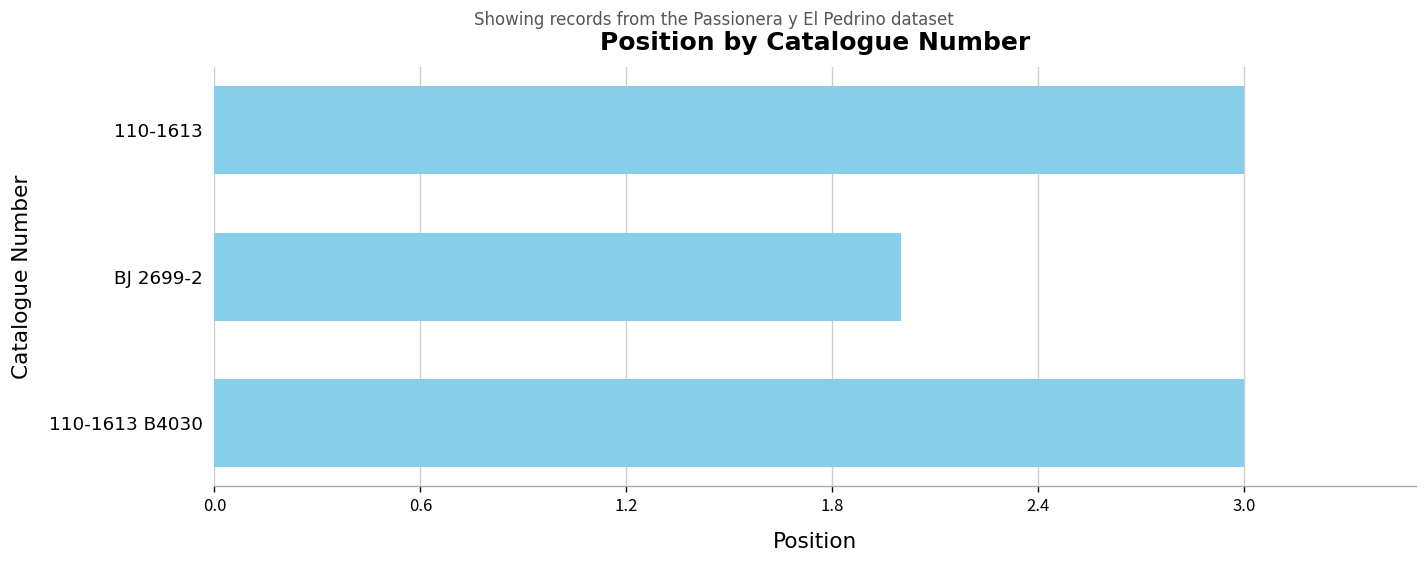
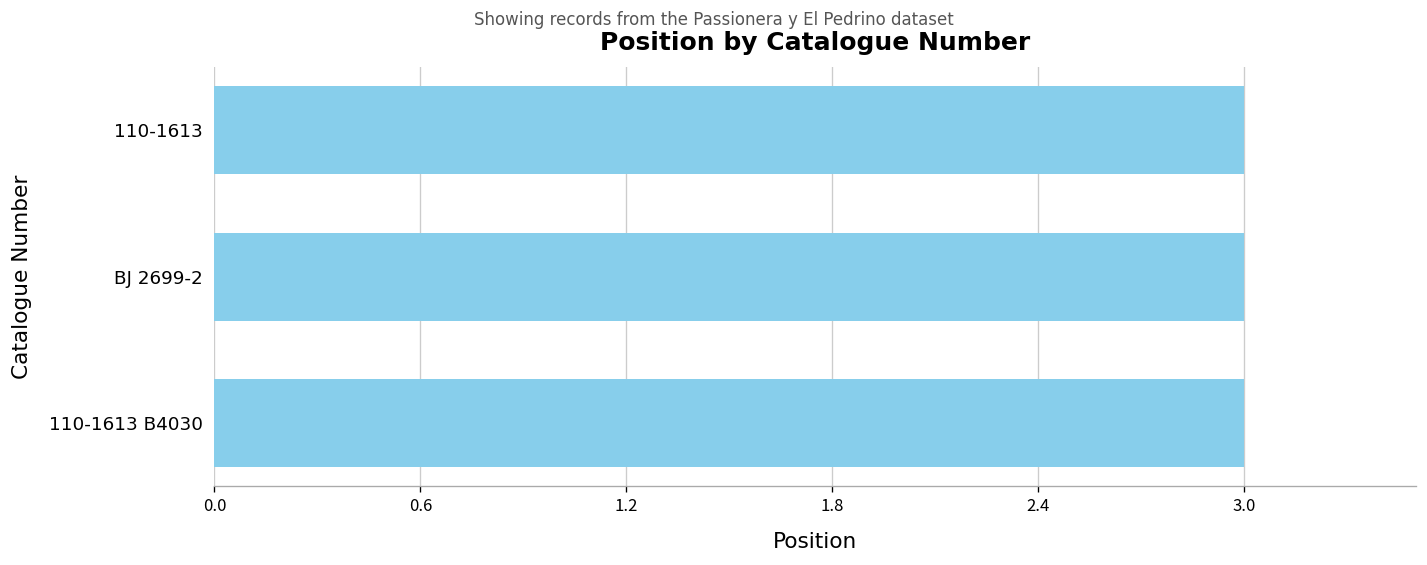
  {
    "110-1613": 3,
-   "BJ 2699-2": 2,
+   "BJ 2699-2": 3,
    "110-1613 B4030": 3
  }
